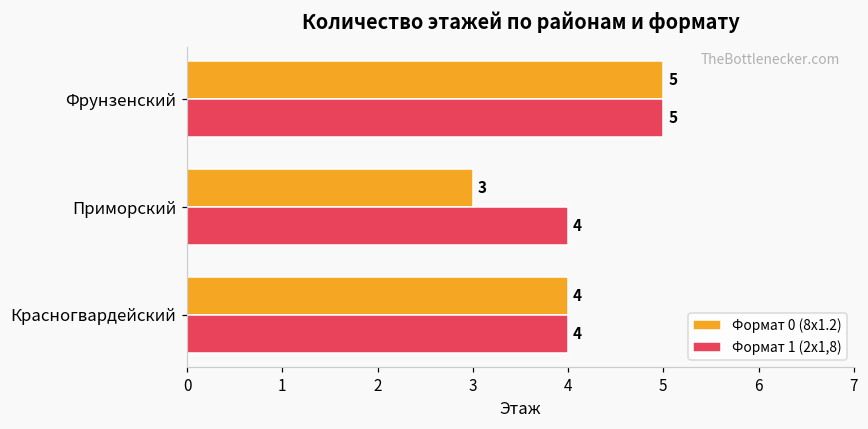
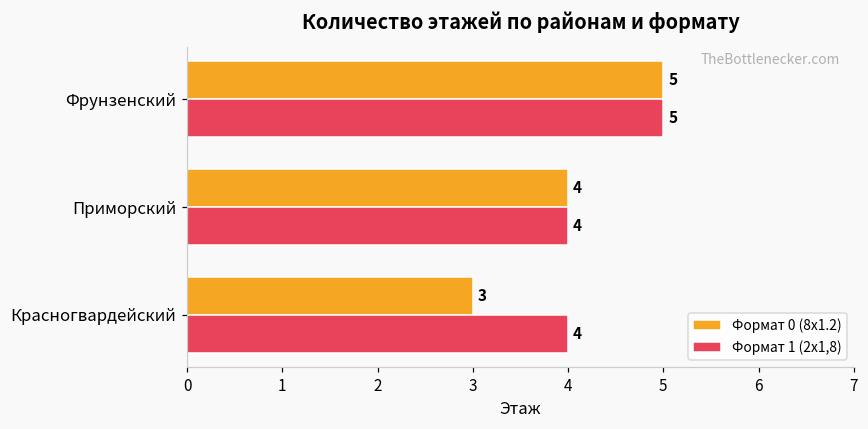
  {
    "Формат 0 (8x1.2)": {
      "Фрунзенский": 5,
-     "Приморский": 3,
-     "Красногвардейский": 4
+     "Приморский": 4,
+     "Красногвардейский": 3
    },
    "Формат 1 (2x1,8)": {
      "Фрунзенский": 5,
      "Приморский": 4,
      "Красногвардейский": 4
    }
  }
